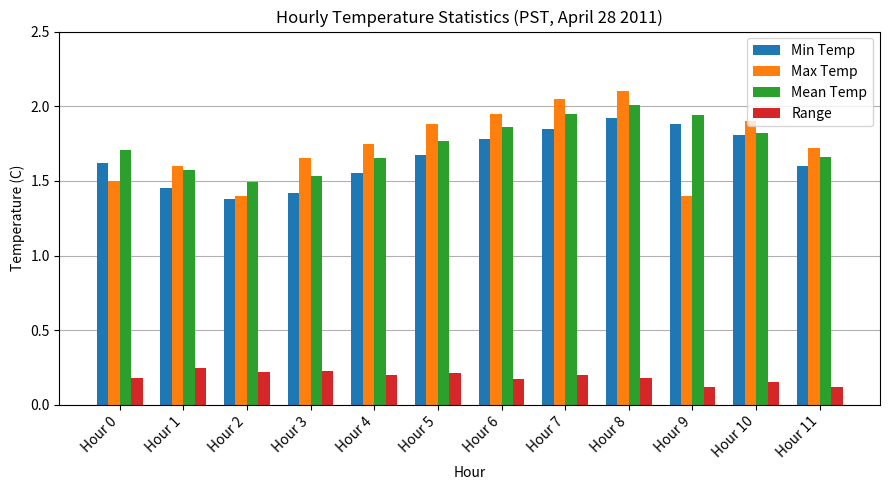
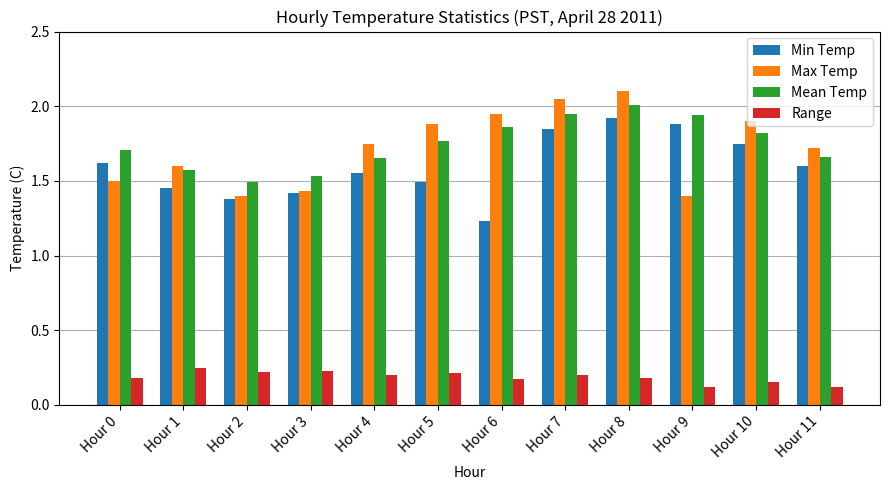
  {
    "Min Temp": {
      "Hour 0": 1.62,
      "Hour 1": 1.45,
      "Hour 2": 1.38,
      "Hour 3": 1.42,
      "Hour 4": 1.55,
-     "Hour 5": 1.67,
-     "Hour 6": 1.78,
+     "Hour 5": 1.49,
+     "Hour 6": 1.23,
      "Hour 7": 1.85,
      "Hour 8": 1.92,
      "Hour 9": 1.88,
-     "Hour 10": 1.81,
+     "Hour 10": 1.75,
      "Hour 11": 1.60
    },
    "Max Temp": {
      "Hour 0": 1.50,
      "Hour 1": 1.60,
      "Hour 2": 1.40,
-     "Hour 3": 1.65,
+     "Hour 3": 1.43,
      "Hour 4": 1.75,
      "Hour 5": 1.88,
      "Hour 6": 1.95,
      "Hour 7": 2.05,
      "Hour 8": 2.10,
      "Hour 9": 1.40,
      "Hour 11": 1.72
    },
    "Mean Temp": {
      "Hour 0": 1.71,
      "Hour 1": 1.57,
      "Hour 2": 1.49,
      "Hour 3": 1.53,
      "Hour 4": 1.65,
      "Hour 5": 1.77,
      "Hour 6": 1.86,
      "Hour 7": 1.95,
      "Hour 8": 2.01,
      "Hour 9": 1.94,
      "Hour 10": 1.82,
      "Hour 11": 1.66
    },
    "Range": {
      "Hour 0": 0.18,
      "Hour 1": 0.25,
      "Hour 2": 0.22,
      "Hour 3": 0.23,
      "Hour 4": 0.20,
      "Hour 5": 0.21,
      "Hour 6": 0.17,
      "Hour 7": 0.20,
      "Hour 8": 0.18,
      "Hour 9": 0.12,
      "Hour 10": 0.15,
      "Hour 11": 0.12
    }
  }
